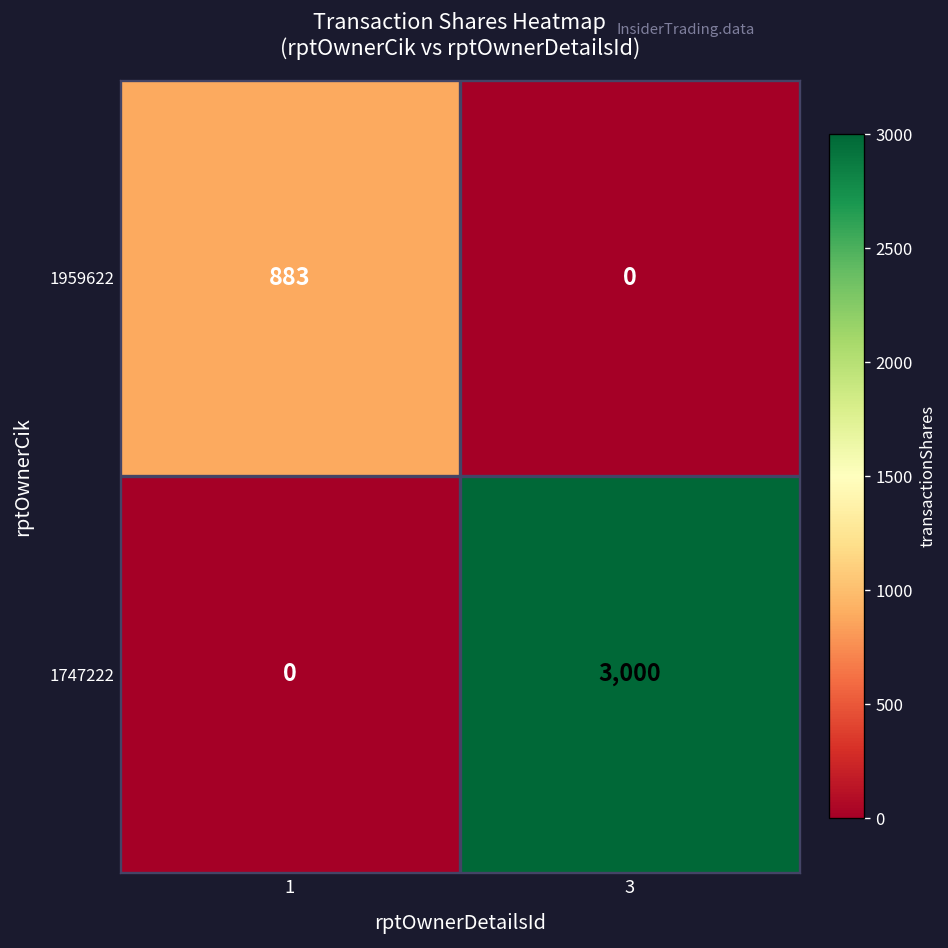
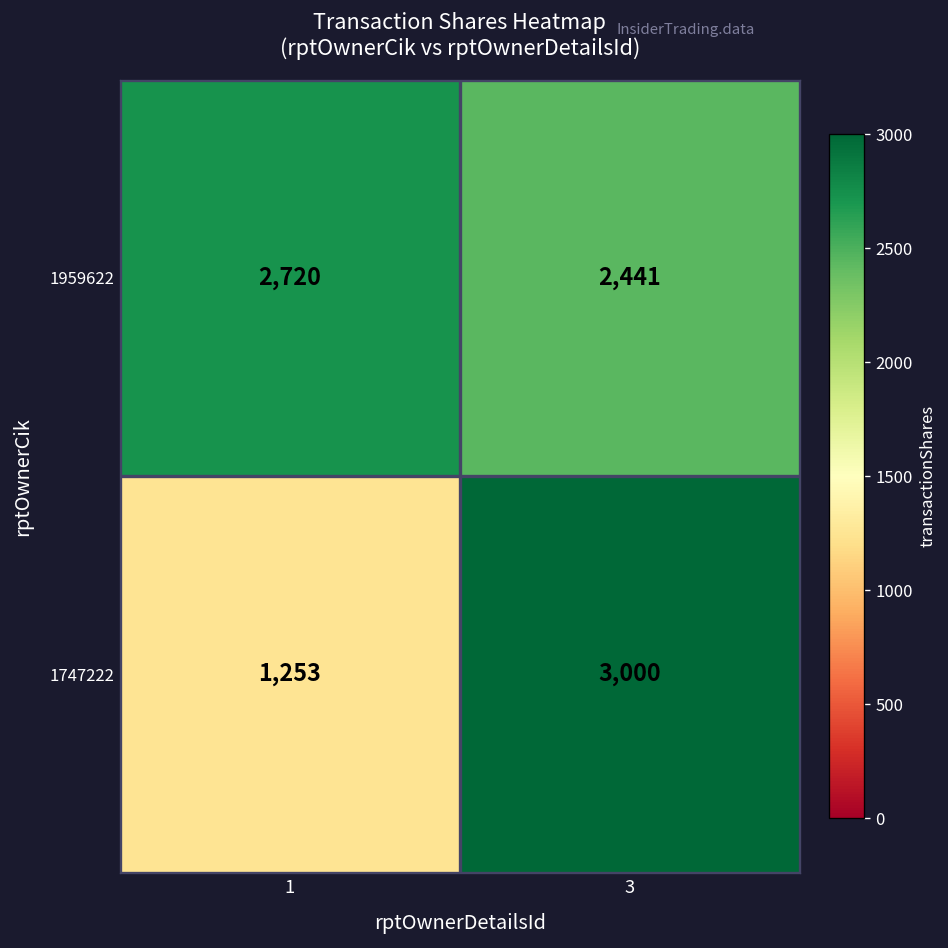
  {
    "1959622": {
-     "1": "883",
-     "3": "0"
+     "1": "2,720",
+     "3": "2,441"
    },
    "1747222": {
-     "1": "0",
+     "1": "1,253",
      "3": "3,000"
    }
  }
